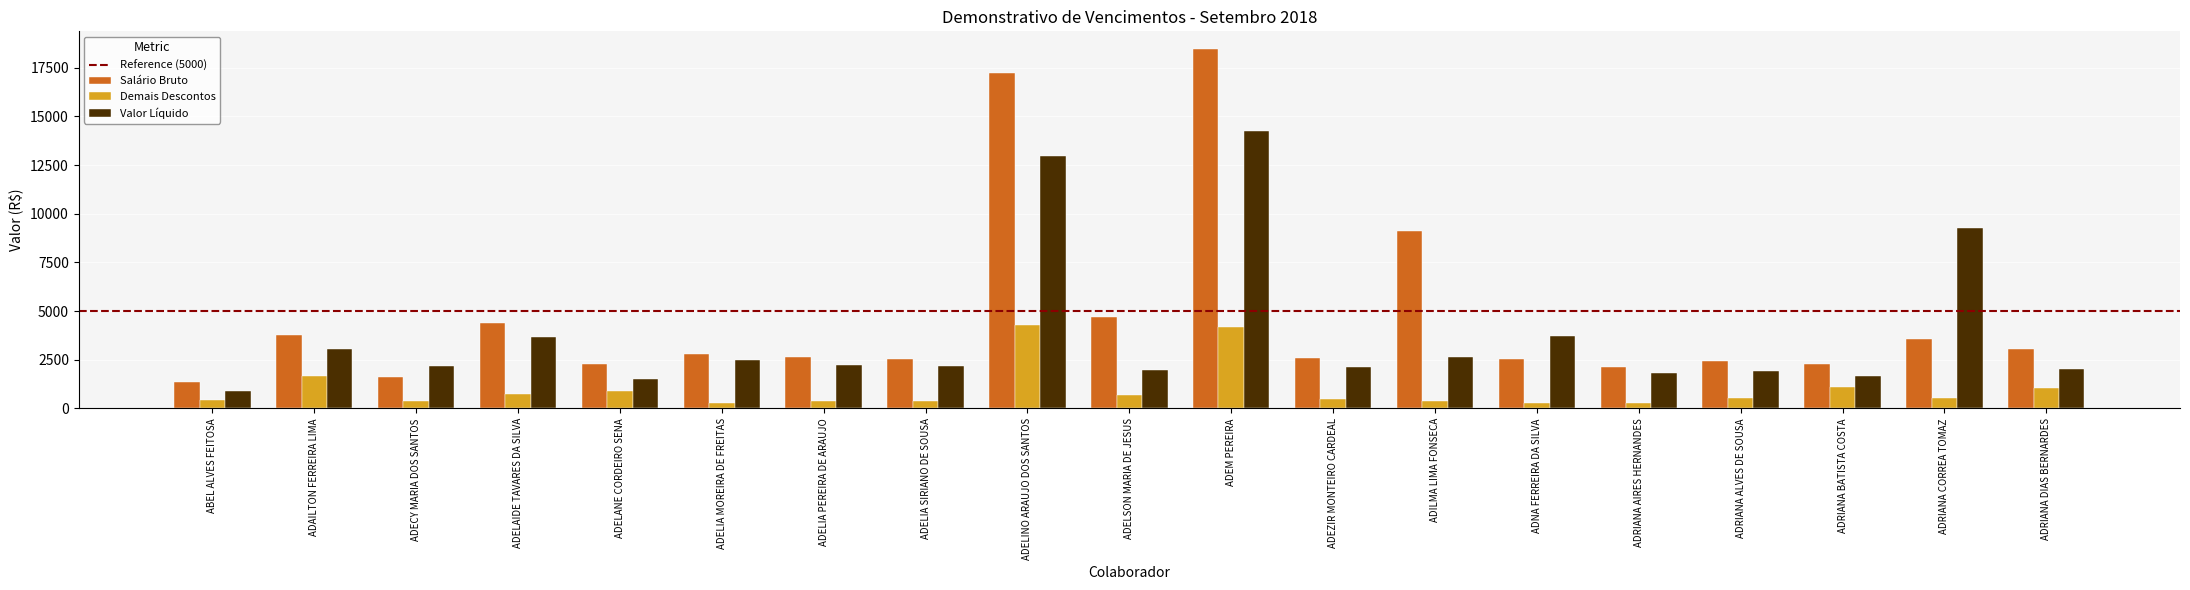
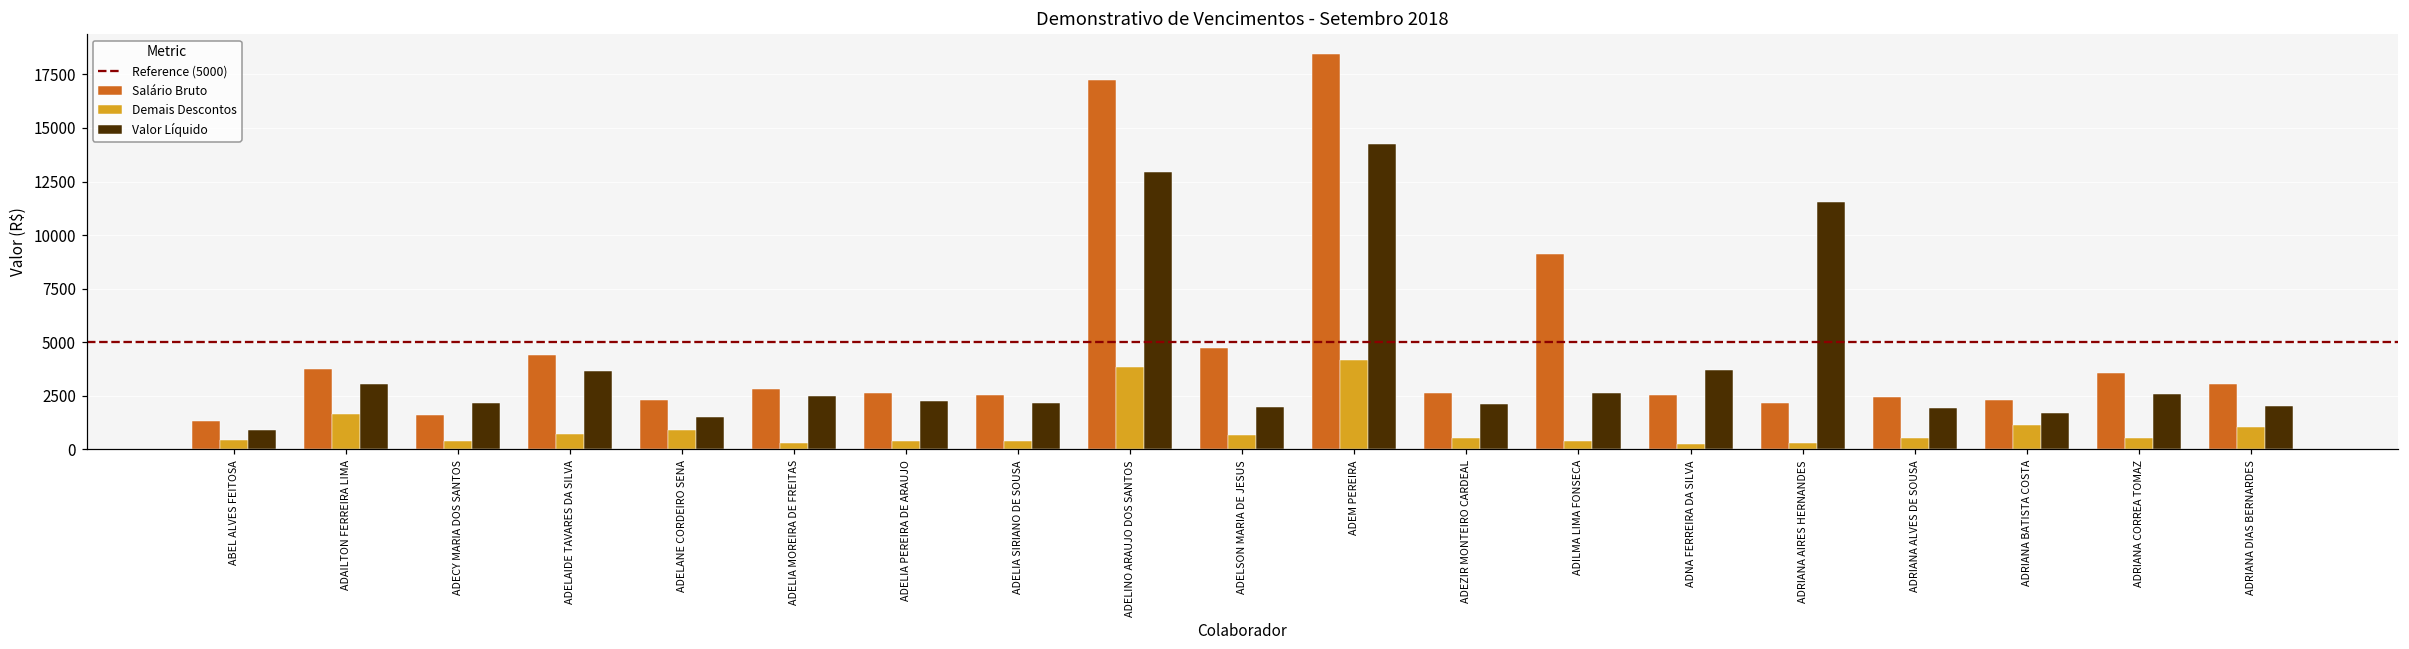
  {
    "Salário Bruto": {
      "ABEL ALVES FEITOSA": 1300,
      "ADAILTON FERREIRA LIMA": 3800,
      "ADECY MARIA DOS SANTOS": 1600,
      "ADELAIDE TAVARES DA SILVA": 4400,
      "ADELANE CORDEIRO SENA": 2300,
      "ADELIA MOREIRA DE FREITAS": 2800,
      "ADELIA PEREIRA DE ARAUJO": 2600,
      "ADELIA SIRIANO DE SOUSA": 2600,
      "ADELINO ARAUJO DOS SANTOS": 17200,
      "ADELSON MARIA DE JESUS": 4700,
      "ADEM PEREIRA": 18400,
      "ADEZIR MONTEIRO CARDEAL": 2600,
      "ADILMA LIMA FONSECA": 9100,
      "ADNA FERREIRA DA SILVA": 2500,
      "ADRIANA AIRES HERNANDES": 2100,
      "ADRIANA ALVES DE SOUSA": 2400,
      "ADRIANA BATISTA COSTA": 2300,
      "ADRIANA CORREA TOMAZ": 3600,
      "ADRIANA DIAS BERNARDES": 3100
    },
    "Demais Descontos": {
      "ABEL ALVES FEITOSA": 400,
      "ADAILTON FERREIRA LIMA": 1700,
      "ADECY MARIA DOS SANTOS": 400,
      "ADELAIDE TAVARES DA SILVA": 700,
      "ADELANE CORDEIRO SENA": 900,
      "ADELIA MOREIRA DE FREITAS": 300,
      "ADELIA PEREIRA DE ARAUJO": 400,
      "ADELIA SIRIANO DE SOUSA": 400,
-     "ADELINO ARAUJO DOS SANTOS": 4300,
+     "ADELINO ARAUJO DOS SANTOS": 3800,
      "ADELSON MARIA DE JESUS": 700,
      "ADEM PEREIRA": 4200,
      "ADEZIR MONTEIRO CARDEAL": 500,
      "ADILMA LIMA FONSECA": 400,
      "ADNA FERREIRA DA SILVA": 300,
      "ADRIANA AIRES HERNANDES": 300,
      "ADRIANA ALVES DE SOUSA": 500,
      "ADRIANA BATISTA COSTA": 1100,
      "ADRIANA CORREA TOMAZ": 500,
      "ADRIANA DIAS BERNARDES": 1000
    },
    "Valor Líquido": {
      "ABEL ALVES FEITOSA": 900,
      "ADAILTON FERREIRA LIMA": 3100,
      "ADECY MARIA DOS SANTOS": 2200,
      "ADELAIDE TAVARES DA SILVA": 3700,
      "ADELANE CORDEIRO SENA": 1500,
      "ADELIA MOREIRA DE FREITAS": 2500,
      "ADELIA PEREIRA DE ARAUJO": 2200,
      "ADELIA SIRIANO DE SOUSA": 2200,
      "ADELINO ARAUJO DOS SANTOS": 13000,
      "ADELSON MARIA DE JESUS": 2000,
      "ADEM PEREIRA": 14300,
      "ADEZIR MONTEIRO CARDEAL": 2100,
      "ADILMA LIMA FONSECA": 2600,
      "ADNA FERREIRA DA SILVA": 3700,
-     "ADRIANA AIRES HERNANDES": 1800,
+     "ADRIANA AIRES HERNANDES": 11600,
      "ADRIANA ALVES DE SOUSA": 1900,
      "ADRIANA BATISTA COSTA": 1700,
-     "ADRIANA CORREA TOMAZ": 9300,
+     "ADRIANA CORREA TOMAZ": 2600,
      "ADRIANA DIAS BERNARDES": 2000
    }
  }
